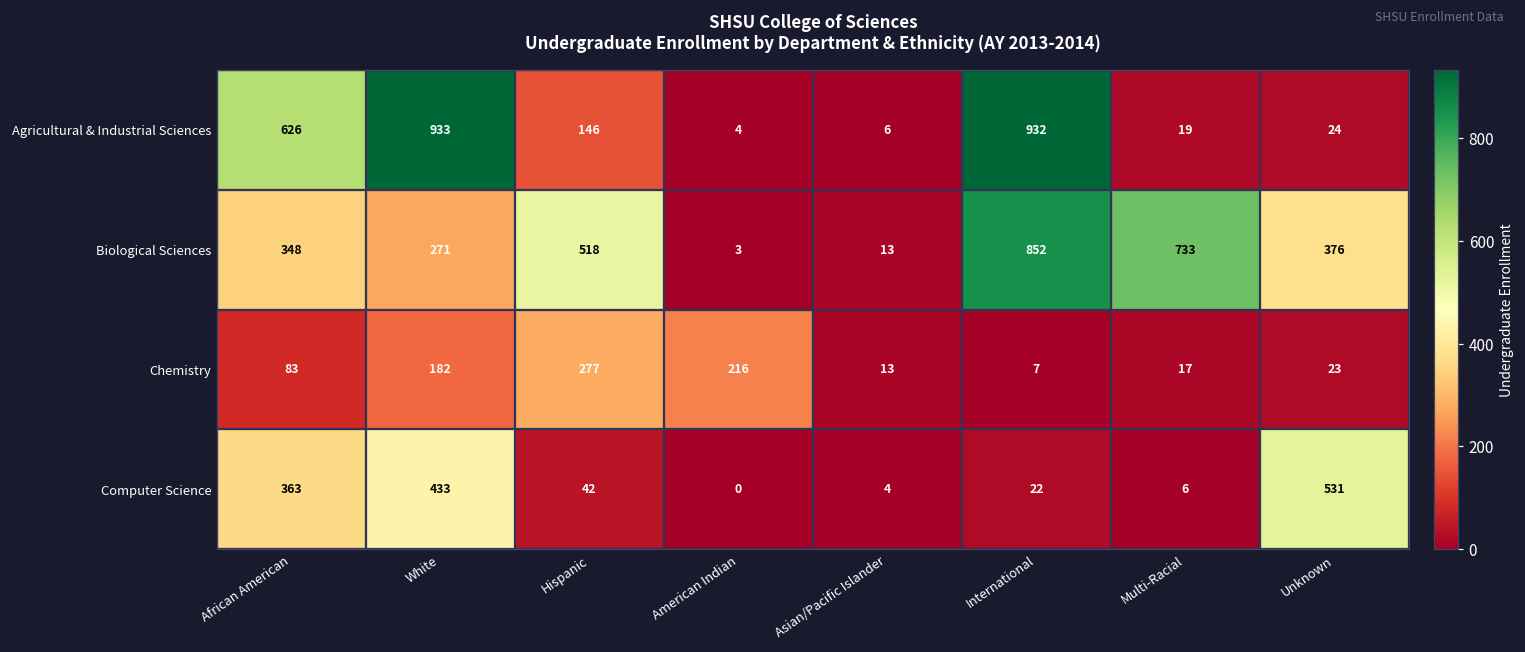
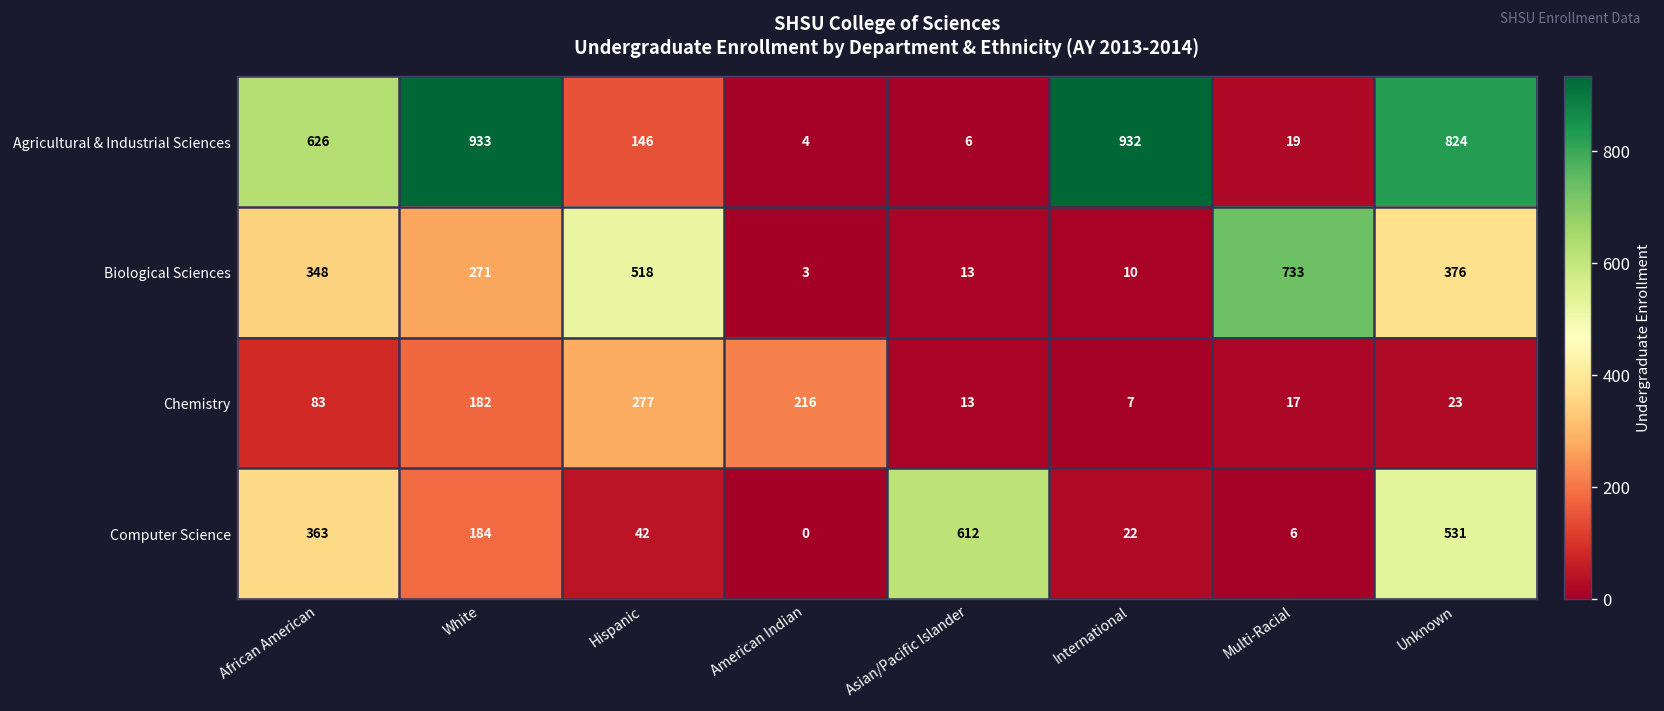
  {
    "Agricultural & Industrial Sciences": {
      "African American": 626,
      "White": 933,
      "Hispanic": 146,
      "American Indian": 4,
      "Asian/Pacific Islander": 6,
      "International": 932,
      "Multi-Racial": 19,
-     "Unknown": 24
+     "Unknown": 824
    },
    "Biological Sciences": {
      "African American": 348,
      "White": 271,
      "Hispanic": 518,
      "American Indian": 3,
      "Asian/Pacific Islander": 13,
-     "International": 852,
+     "International": 10,
      "Multi-Racial": 733,
      "Unknown": 376
    },
    "Chemistry": {
      "African American": 83,
      "White": 182,
      "Hispanic": 277,
      "American Indian": 216,
      "Asian/Pacific Islander": 13,
      "International": 7,
      "Multi-Racial": 17,
      "Unknown": 23
    },
    "Computer Science": {
      "African American": 363,
-     "White": 433,
+     "White": 184,
      "Hispanic": 42,
      "American Indian": 0,
-     "Asian/Pacific Islander": 4,
+     "Asian/Pacific Islander": 612,
      "International": 22,
      "Multi-Racial": 6,
      "Unknown": 531
    }
  }
